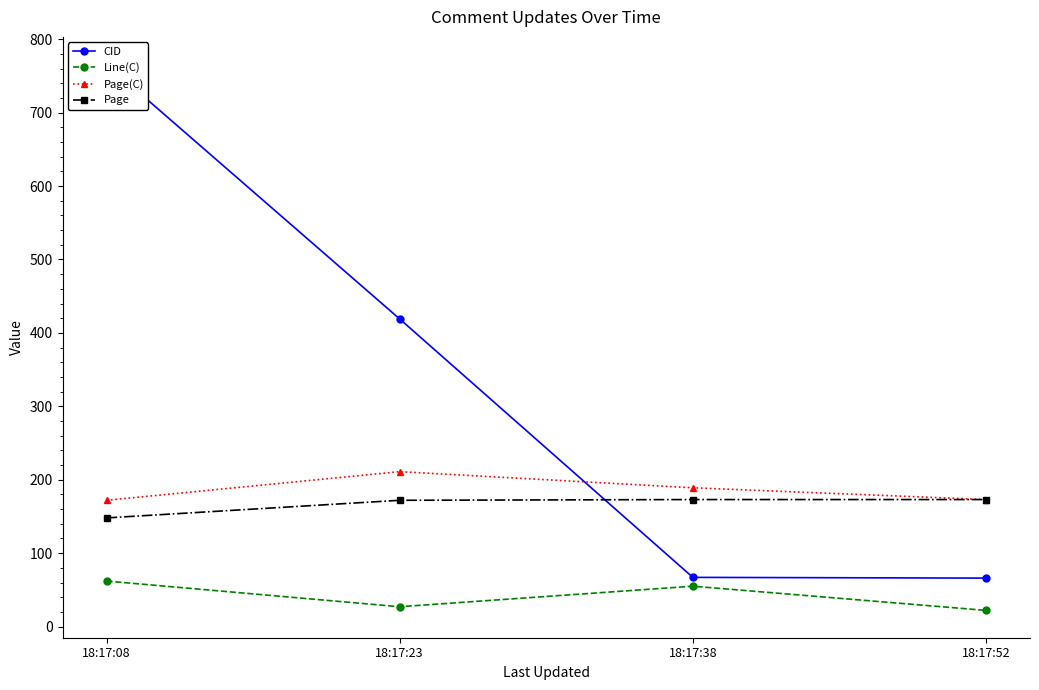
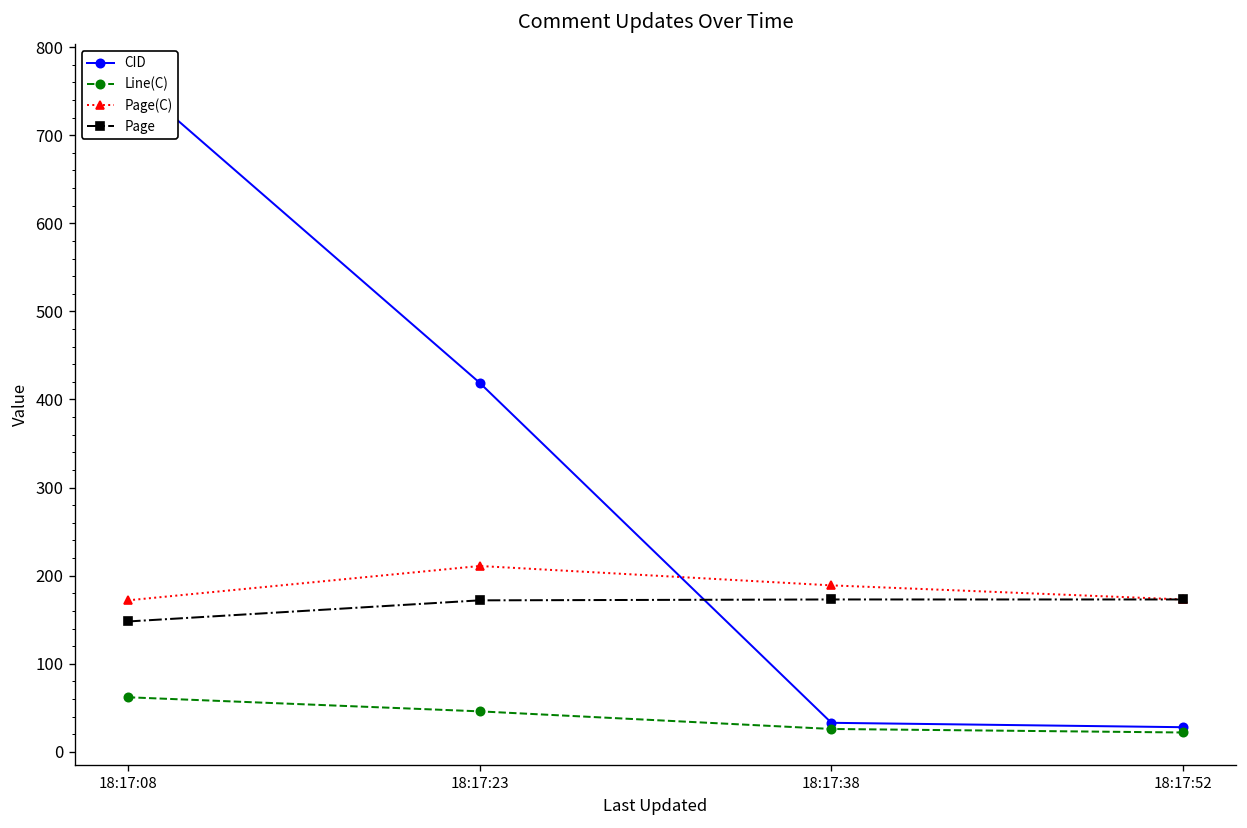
  {
    "CID": {
      "18:17:23": 420,
-     "18:17:38": 70,
-     "18:17:52": 70
+     "18:17:38": 30,
+     "18:17:52": 30
    },
    "Line(C)": {
      "18:17:08": 60,
-     "18:17:23": 30,
-     "18:17:38": 60,
+     "18:17:23": 50,
+     "18:17:38": 30,
      "18:17:52": 20
    },
    "Page(C)": {
      "18:17:08": 170,
      "18:17:23": 210,
      "18:17:38": 190
    },
    "Page": {
      "18:17:08": 150,
      "18:17:23": 170,
      "18:17:38": 170
    }
  }
